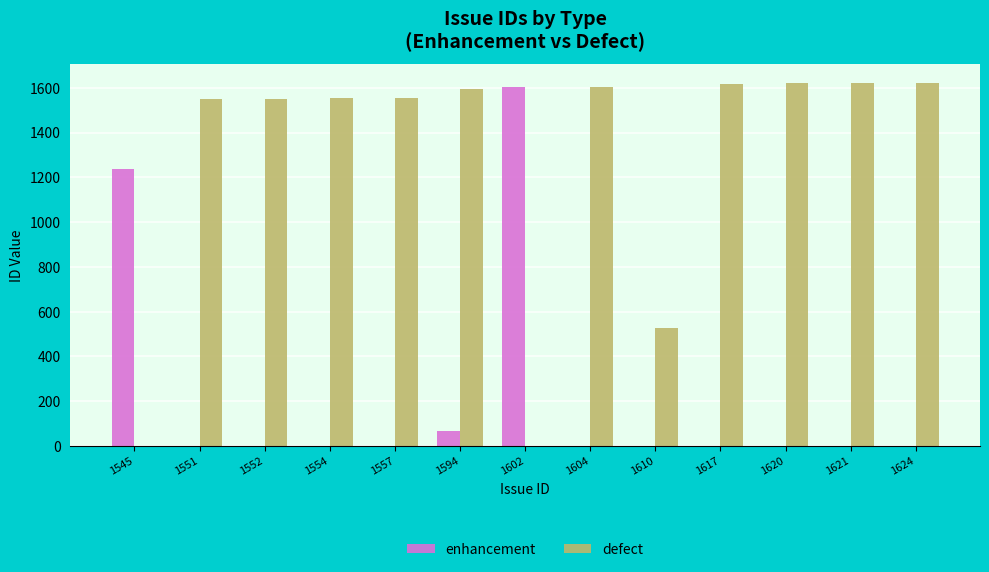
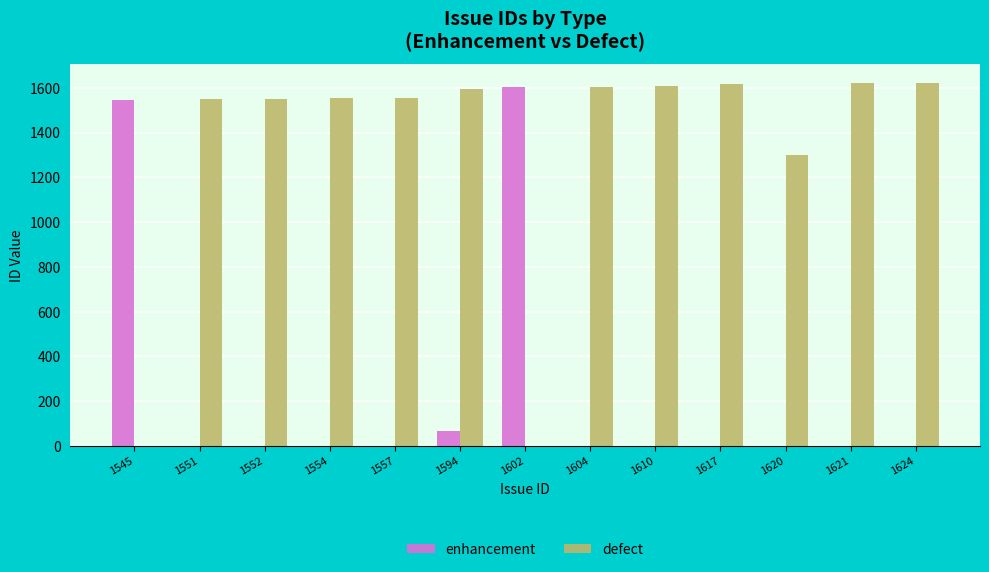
  {
    "enhancement": {
-     "1545": 1240,
+     "1545": 1550,
      "1551": 0,
      "1552": 0,
      "1554": 0,
      "1557": 0,
      "1594": 70,
      "1602": 1600,
      "1604": 0,
      "1610": 0,
      "1617": 0,
      "1620": 0,
      "1621": 0,
      "1624": 0
    },
    "defect": {
      "1545": 0,
      "1551": 1550,
      "1552": 1550,
      "1554": 1550,
      "1557": 1560,
      "1594": 1590,
      "1602": 0,
      "1604": 1600,
-     "1610": 530,
+     "1610": 1610,
      "1617": 1620,
-     "1620": 1620,
+     "1620": 1300,
      "1621": 1620,
      "1624": 1620
    }
  }
